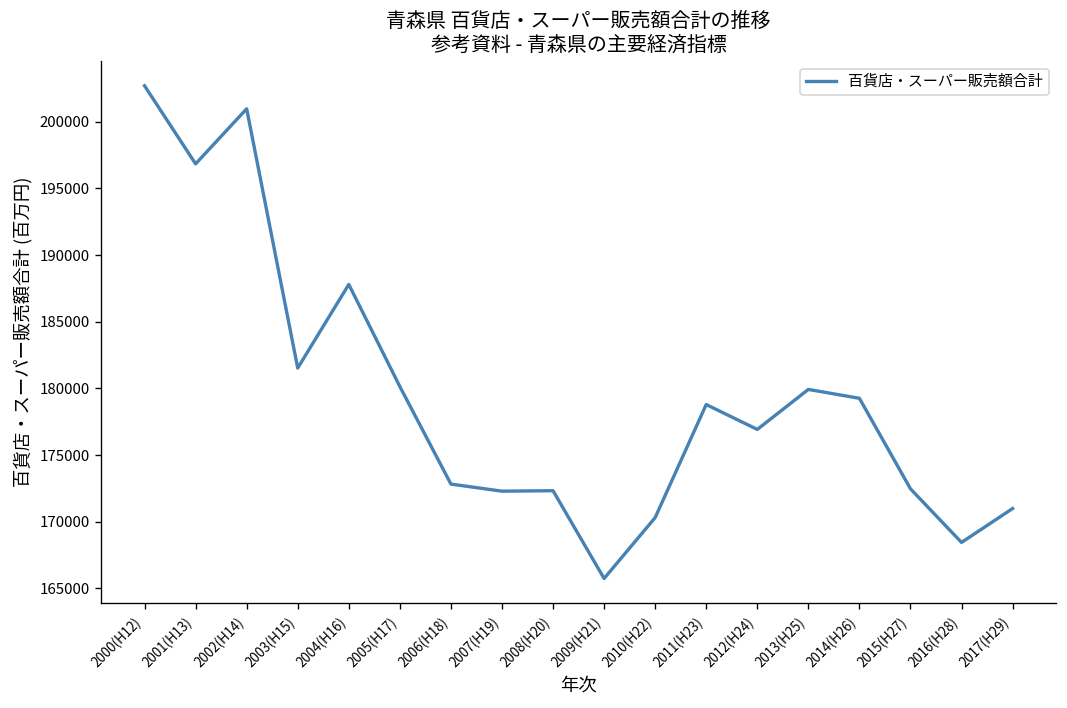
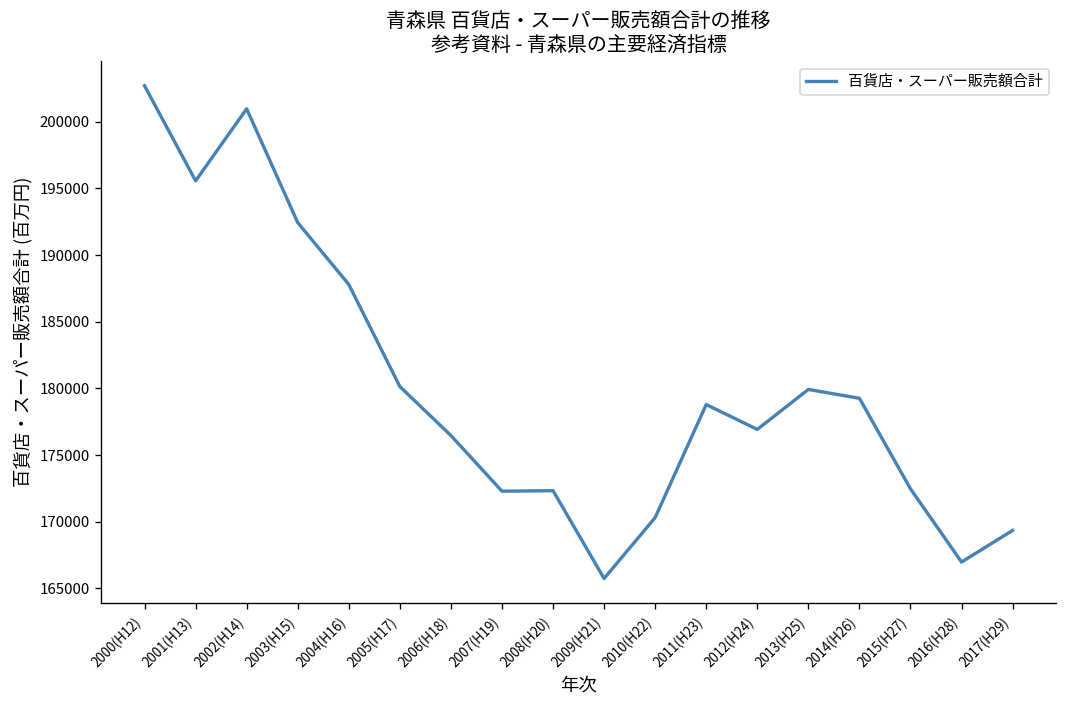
  {
    "2000(H12)": 202700,
-   "2001(H13)": 196800,
+   "2001(H13)": 195600,
    "2002(H14)": 201000,
-   "2003(H15)": 181500,
+   "2003(H15)": 192400,
    "2004(H16)": 187800,
    "2005(H17)": 180100,
-   "2006(H18)": 172800,
+   "2006(H18)": 176500,
    "2007(H19)": 172300,
    "2008(H20)": 172300,
    "2009(H21)": 165700,
    "2010(H22)": 170300,
    "2011(H23)": 178800,
    "2012(H24)": 176900,
    "2013(H25)": 179900,
    "2014(H26)": 179300,
    "2015(H27)": 172500,
-   "2016(H28)": 168400,
-   "2017(H29)": 171000
+   "2016(H28)": 167000,
+   "2017(H29)": 169300
  }
